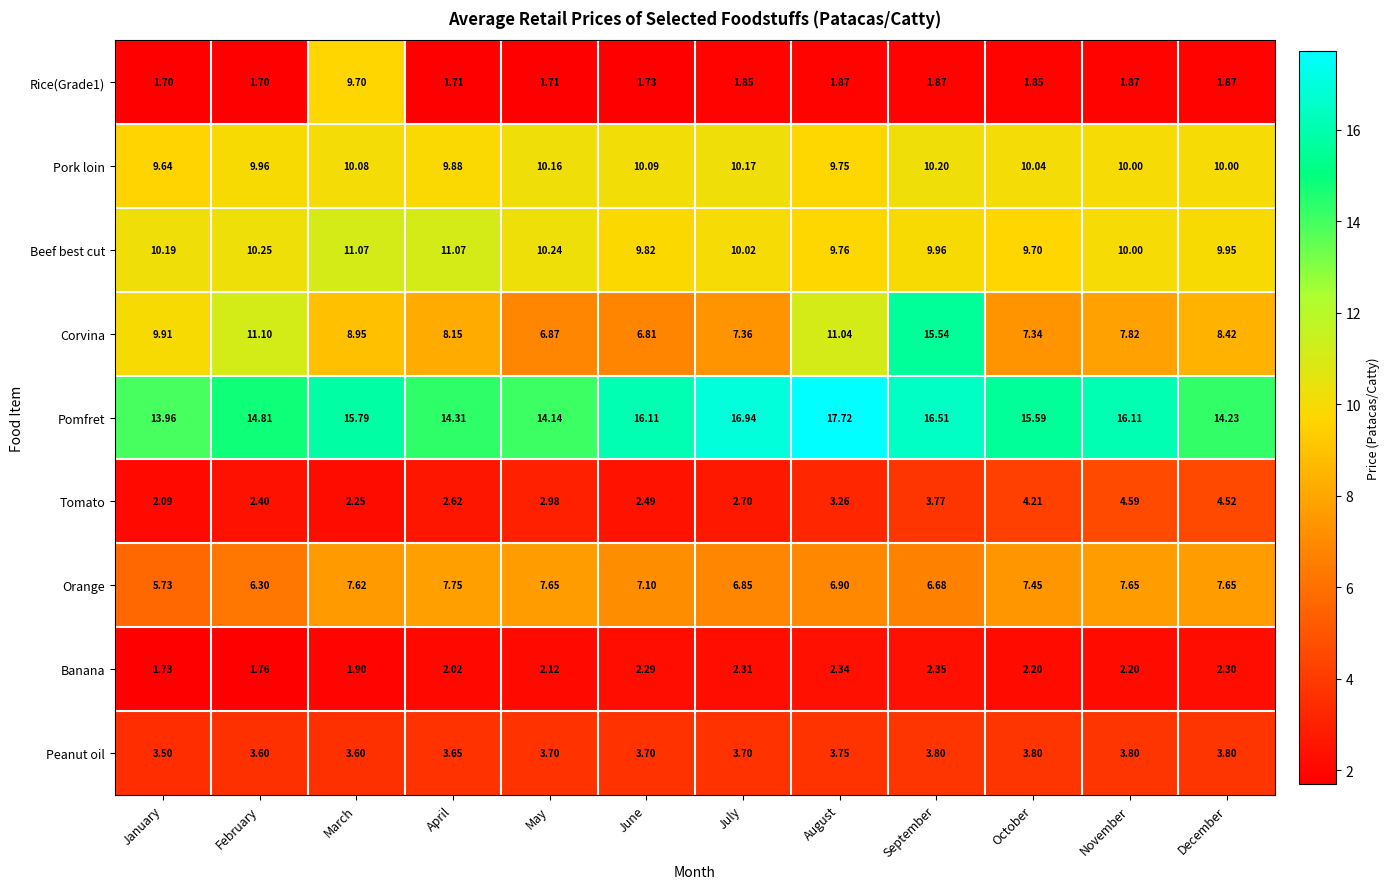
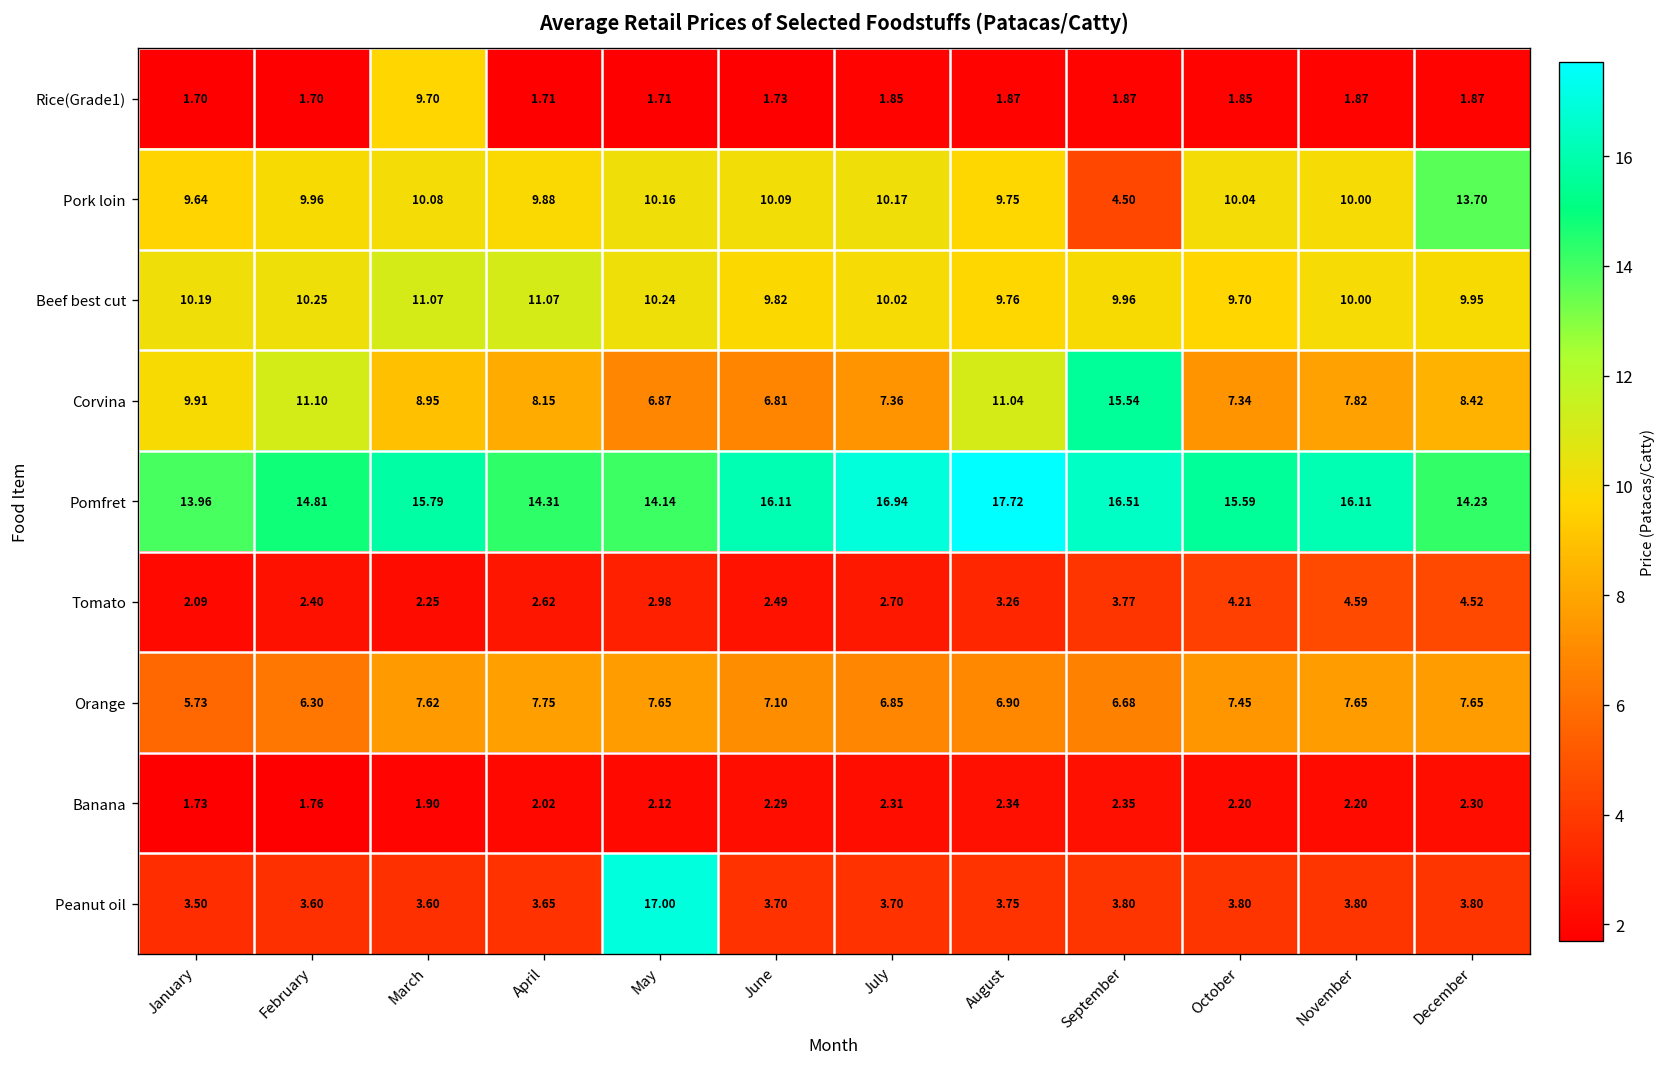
  {
    "Rice(Grade1)": {
      "January": 1.70,
      "February": 1.70,
      "March": 9.70,
      "April": 1.71,
      "May": 1.71,
      "June": 1.73,
      "July": 1.85,
      "August": 1.87,
      "September": 1.87,
      "October": 1.85,
      "November": 1.87,
      "December": 1.87
    },
    "Pork loin": {
      "January": 9.64,
      "February": 9.96,
      "March": 10.08,
      "April": 9.88,
      "May": 10.16,
      "June": 10.09,
      "July": 10.17,
      "August": 9.75,
-     "September": 10.20,
+     "September": 4.50,
      "October": 10.04,
      "November": 10.00,
-     "December": 10.00
+     "December": 13.70
    },
    "Beef best cut": {
      "January": 10.19,
      "February": 10.25,
      "March": 11.07,
      "April": 11.07,
      "May": 10.24,
      "June": 9.82,
      "July": 10.02,
      "August": 9.76,
      "September": 9.96,
      "October": 9.70,
      "November": 10.00,
      "December": 9.95
    },
    "Corvina": {
      "January": 9.91,
      "February": 11.10,
      "March": 8.95,
      "April": 8.15,
      "May": 6.87,
      "June": 6.81,
      "July": 7.36,
      "August": 11.04,
      "September": 15.54,
      "October": 7.34,
      "November": 7.82,
      "December": 8.42
    },
    "Pomfret": {
      "January": 13.96,
      "February": 14.81,
      "March": 15.79,
      "April": 14.31,
      "May": 14.14,
      "June": 16.11,
      "July": 16.94,
      "August": 17.72,
      "September": 16.51,
      "October": 15.59,
      "November": 16.11,
      "December": 14.23
    },
    "Tomato": {
      "January": 2.09,
      "February": 2.40,
      "March": 2.25,
      "April": 2.62,
      "May": 2.98,
      "June": 2.49,
      "July": 2.70,
      "August": 3.26,
      "September": 3.77,
      "October": 4.21,
      "November": 4.59,
      "December": 4.52
    },
    "Orange": {
      "January": 5.73,
      "February": 6.30,
      "March": 7.62,
      "April": 7.75,
      "May": 7.65,
      "June": 7.10,
      "July": 6.85,
      "August": 6.90,
      "September": 6.68,
      "October": 7.45,
      "November": 7.65,
      "December": 7.65
    },
    "Banana": {
      "January": 1.73,
      "February": 1.76,
      "March": 1.90,
      "April": 2.02,
      "May": 2.12,
      "June": 2.29,
      "July": 2.31,
      "August": 2.34,
      "September": 2.35,
      "October": 2.20,
      "November": 2.20,
      "December": 2.30
    },
    "Peanut oil": {
      "January": 3.50,
      "February": 3.60,
      "March": 3.60,
      "April": 3.65,
-     "May": 3.70,
+     "May": 17.00,
      "June": 3.70,
      "July": 3.70,
      "August": 3.75,
      "September": 3.80,
      "October": 3.80,
      "November": 3.80,
      "December": 3.80
    }
  }
